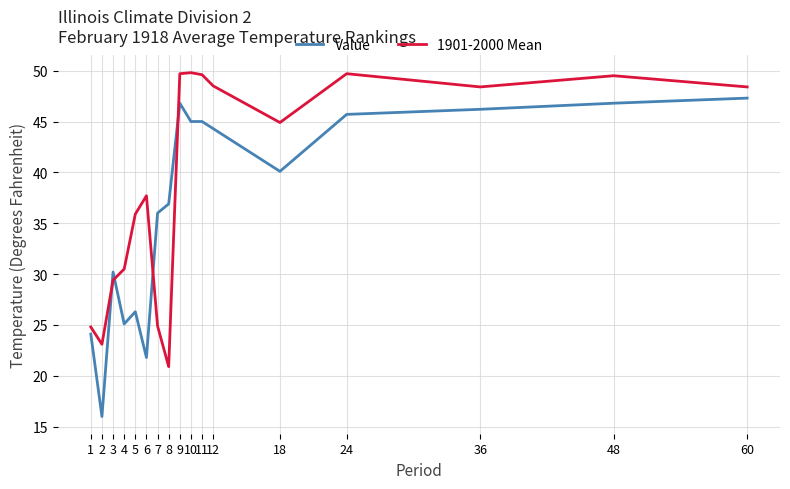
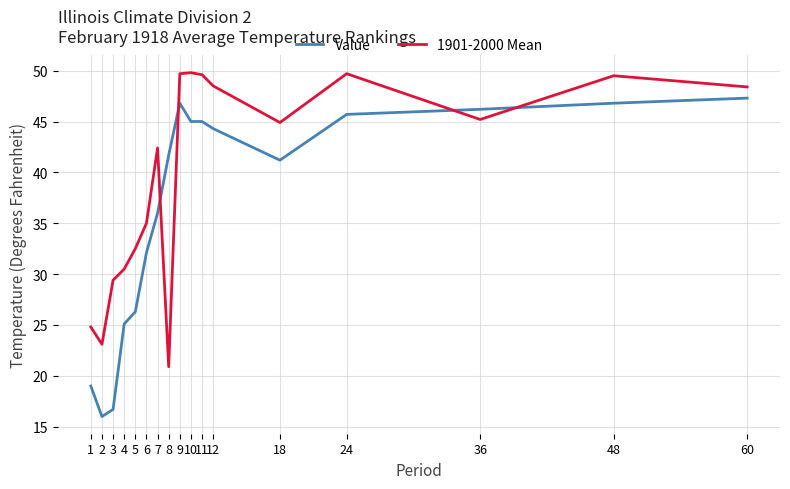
  {
    "Value": {
-     "1": 24.1,
+     "1": 19.0,
      "2": 16.0,
-     "3": 30.2,
+     "3": 16.7,
      "4": 25.1,
      "5": 26.3,
-     "6": 21.8,
+     "6": 32.1,
      "7": 36.0,
-     "8": 36.9,
+     "8": 41.7,
      "9": 46.8,
-     "18": 40.1,
+     "18": 41.2,
      "24": 45.7,
      "36": 46.2,
      "48": 46.8,
      "60": 47.3
    },
    "1901-2000 Mean": {
      "1": 24.8,
      "2": 23.1,
      "3": 29.4,
      "4": 30.5,
-     "5": 35.9,
-     "6": 37.7,
-     "7": 24.9,
+     "5": 32.5,
+     "6": 35.0,
+     "7": 42.4,
      "8": 20.9,
      "9": 49.7,
      "18": 44.9,
      "24": 49.7,
-     "36": 48.4,
+     "36": 45.2,
      "48": 49.5,
      "60": 48.4
    }
  }
